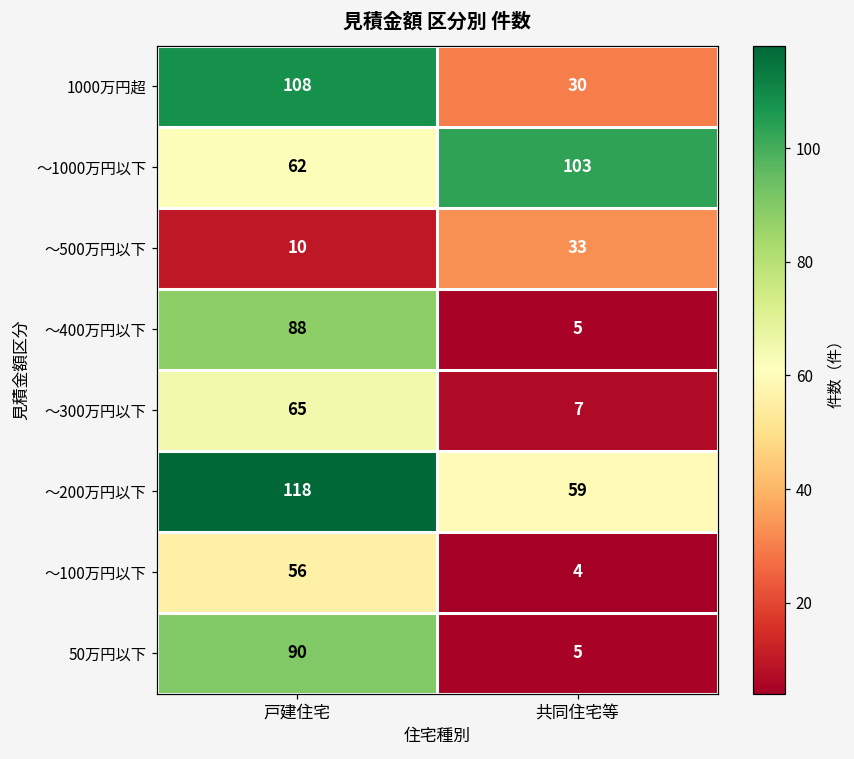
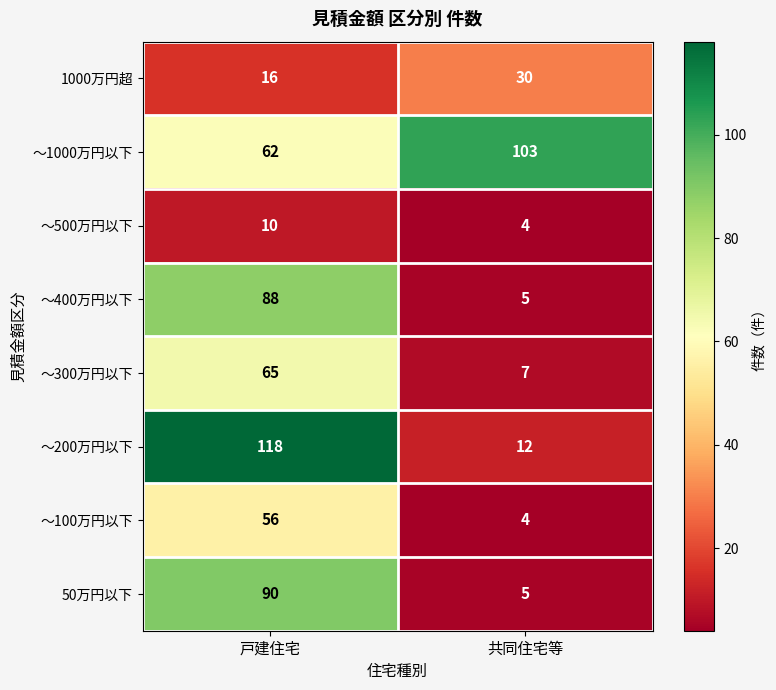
  {
    "1000万円超": {
-     "戸建住宅": 108,
+     "戸建住宅": 16,
      "共同住宅等": 30
    },
    "～1000万円以下": {
      "戸建住宅": 62,
      "共同住宅等": 103
    },
    "～500万円以下": {
      "戸建住宅": 10,
-     "共同住宅等": 33
+     "共同住宅等": 4
    },
    "～400万円以下": {
      "戸建住宅": 88,
      "共同住宅等": 5
    },
    "～300万円以下": {
      "戸建住宅": 65,
      "共同住宅等": 7
    },
    "～200万円以下": {
      "戸建住宅": 118,
-     "共同住宅等": 59
+     "共同住宅等": 12
    },
    "～100万円以下": {
      "戸建住宅": 56,
      "共同住宅等": 4
    },
    "50万円以下": {
      "戸建住宅": 90,
      "共同住宅等": 5
    }
  }
